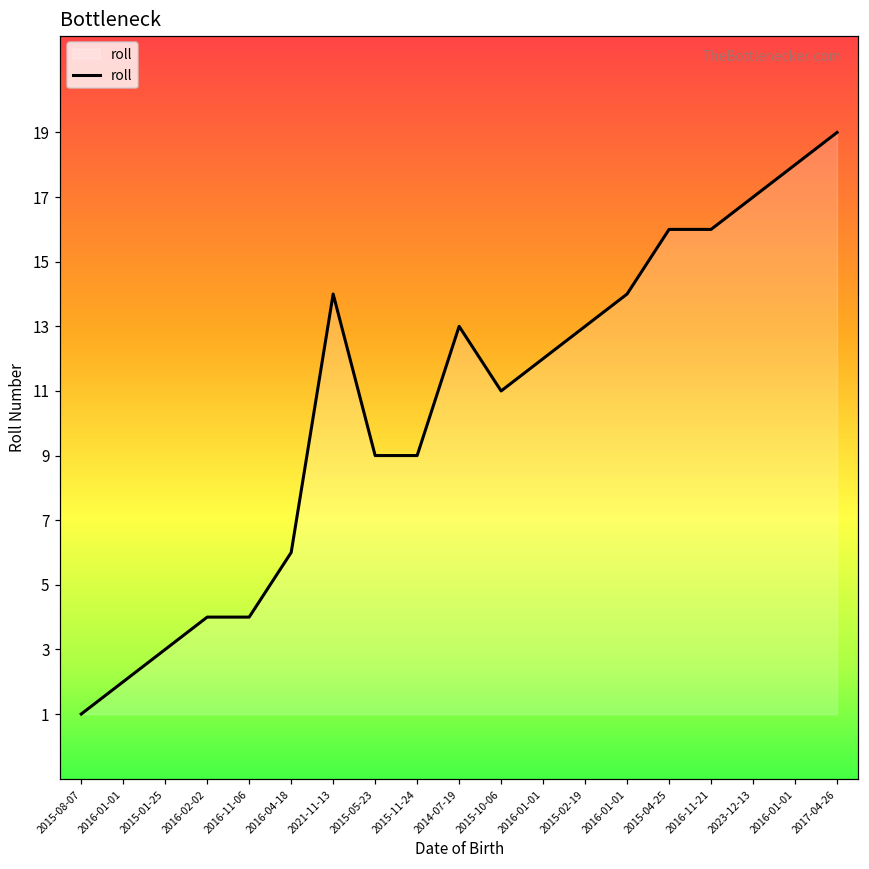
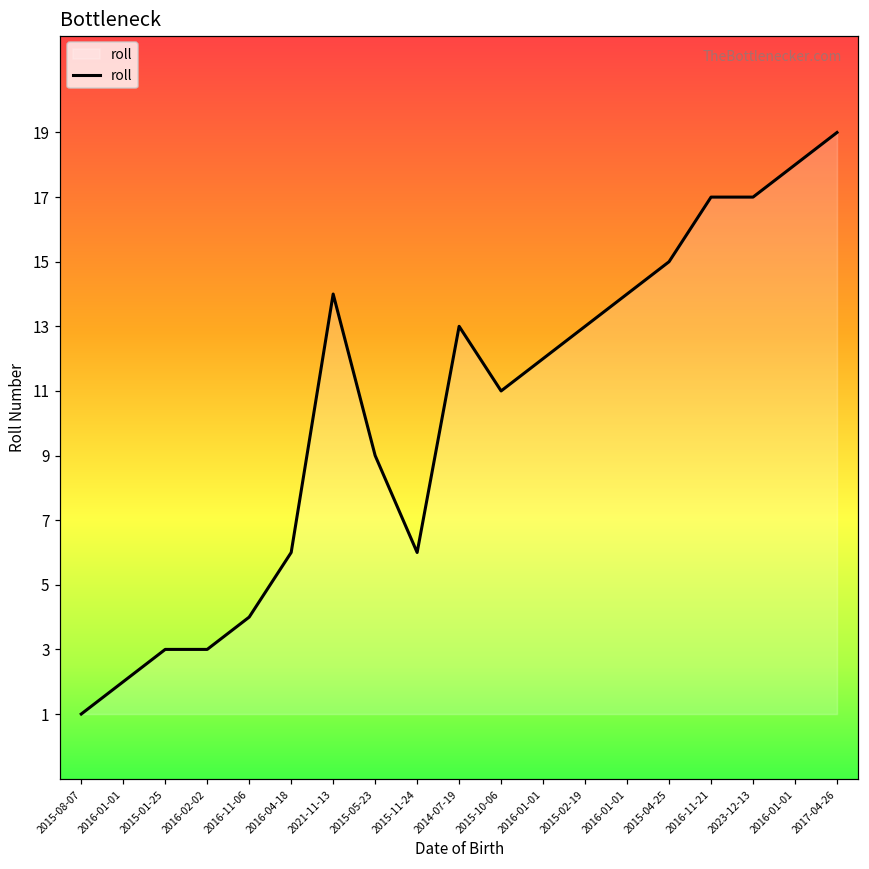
  {
    "2015-08-07": 1,
    "2015-01-25": 3,
-   "2016-02-02": 4,
+   "2016-02-02": 3,
    "2016-11-06": 4,
    "2016-04-18": 6,
    "2021-11-13": 14,
    "2015-05-23": 9,
-   "2015-11-24": 9,
+   "2015-11-24": 6,
    "2014-07-19": 13,
    "2015-10-06": 11,
    "2015-02-19": 13,
-   "2015-04-25": 16,
-   "2016-11-21": 16,
+   "2015-04-25": 15,
+   "2016-11-21": 17,
    "2023-12-13": 17,
    "2017-04-26": 19
  }
